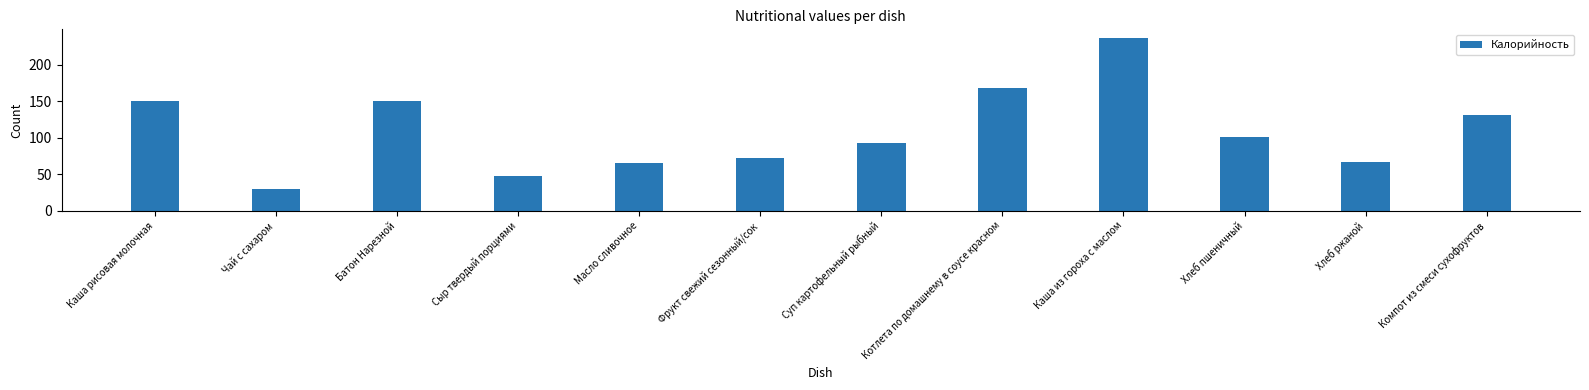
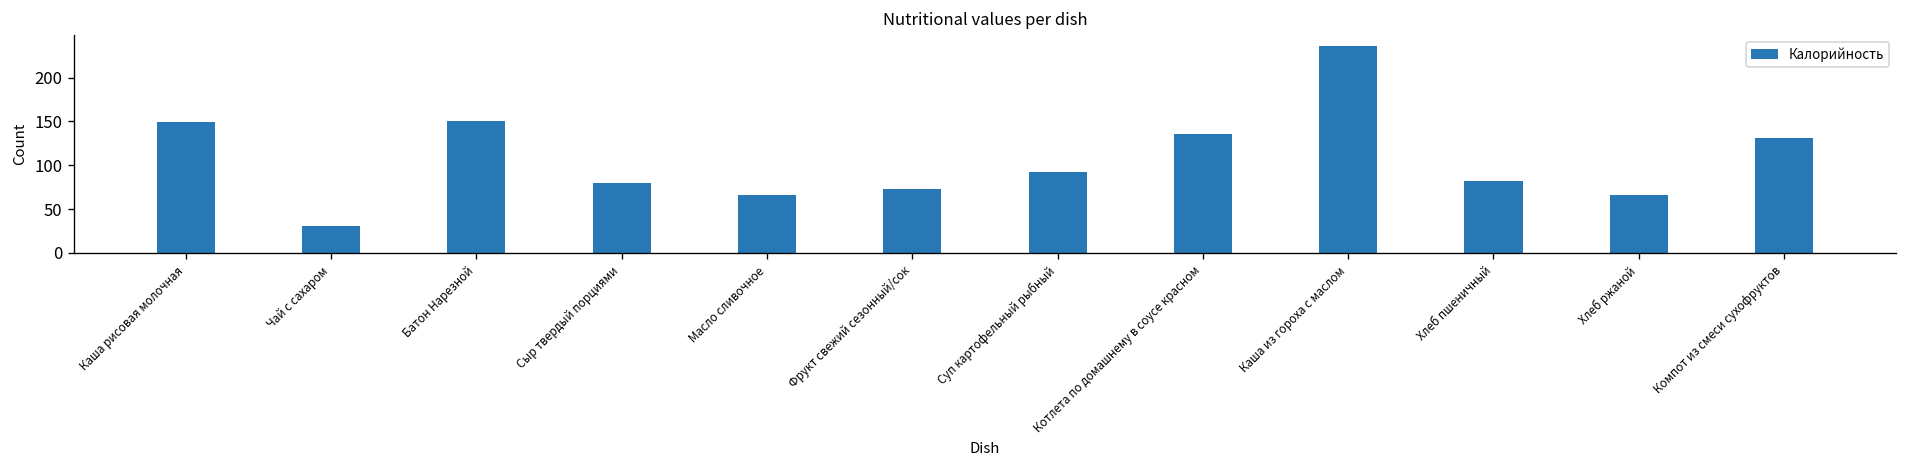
  {
    "Каша рисовая молочная": 150,
    "Чай с сахаром": 30,
    "Батон Нарезной": 150,
-   "Сыр твердый порциями": 50,
+   "Сыр твердый порциями": 80,
    "Масло сливочное": 70,
    "Фрукт свежий сезонный/сок": 70,
    "Суп картофельный рыбный": 90,
-   "Котлета по домашнему в соусе красном": 170,
+   "Котлета по домашнему в соусе красном": 140,
    "Каша из гороха с маслом": 240,
-   "Хлеб пшеничный": 100,
+   "Хлеб пшеничный": 80,
    "Хлеб ржаной": 70,
    "Компот из смеси сухофруктов": 130
  }
